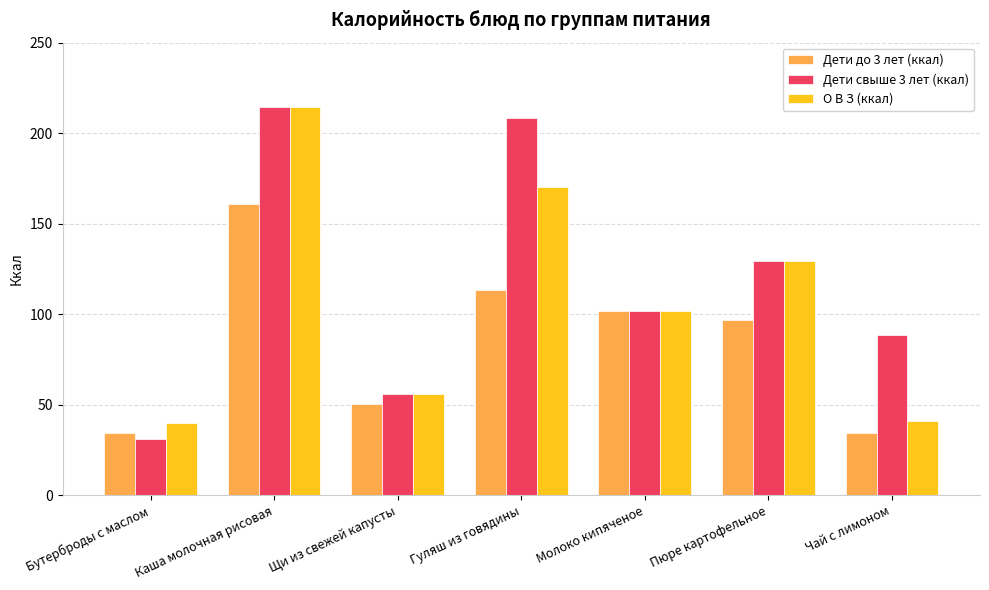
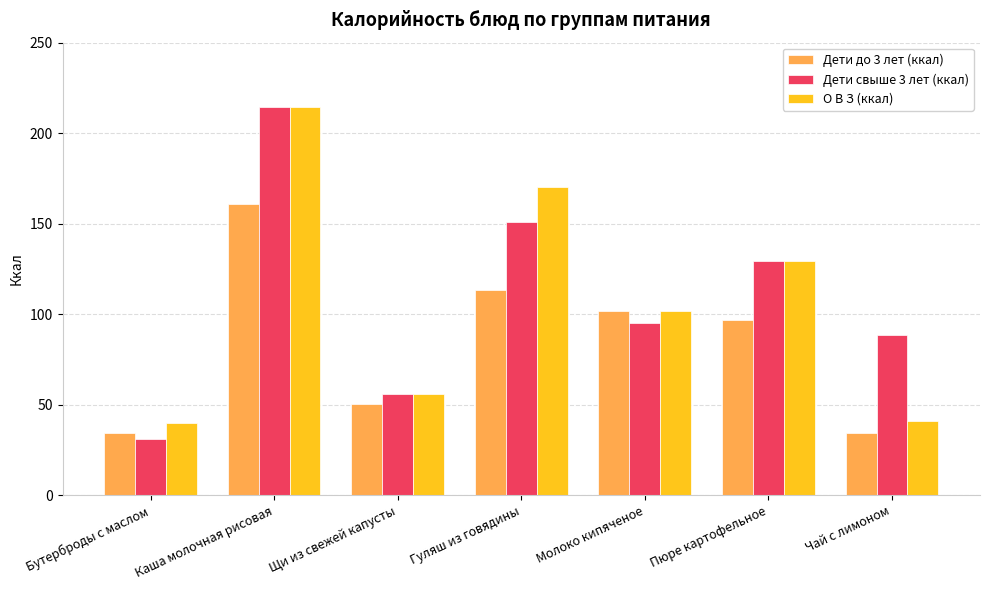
  {
    "Дети свыше 3 лет (ккал)": {
      "Бутерброды с маслом": 31,
      "Каша молочная рисовая": 215,
      "Щи из свежей капусты": 56,
-     "Гуляш из говядины": 208,
-     "Молоко кипяченое": 102,
+     "Гуляш из говядины": 151,
+     "Молоко кипяченое": 95,
      "Пюре картофельное": 129,
      "Чай с лимоном": 88
    }
  }
